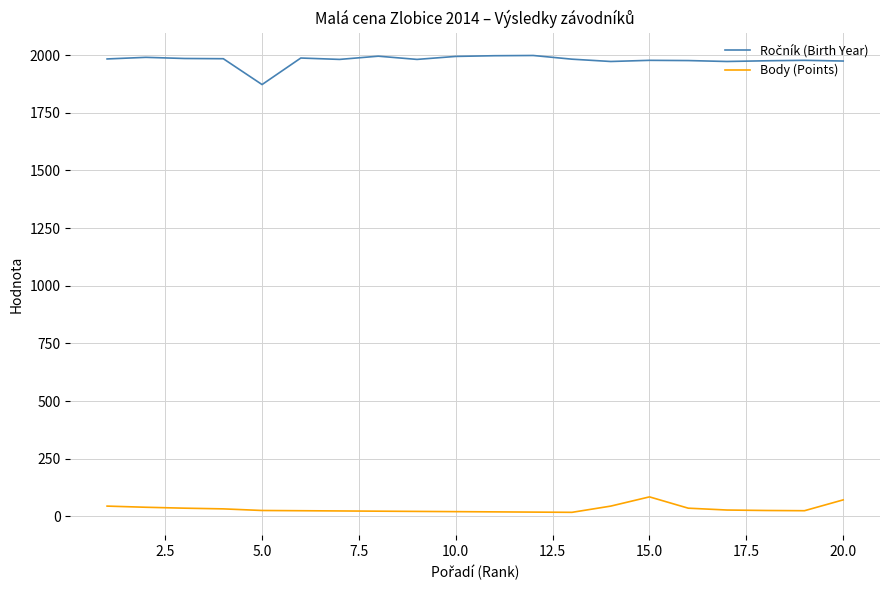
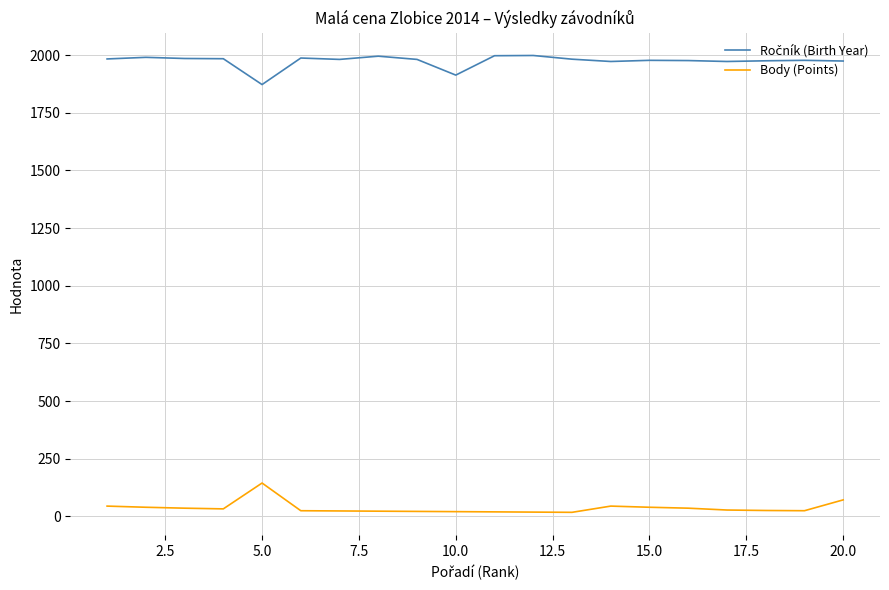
  {
    "Ročník (Birth Year)": {
      "5.0": 1870,
-     "10.0": 1990,
+     "10.0": 1910,
      "15.0": 1980,
      "20.0": 1970
    },
    "Body (Points)": {
-     "5.0": 30,
+     "5.0": 150,
      "10.0": 20,
-     "15.0": 90,
+     "15.0": 40,
      "20.0": 70
    }
  }
